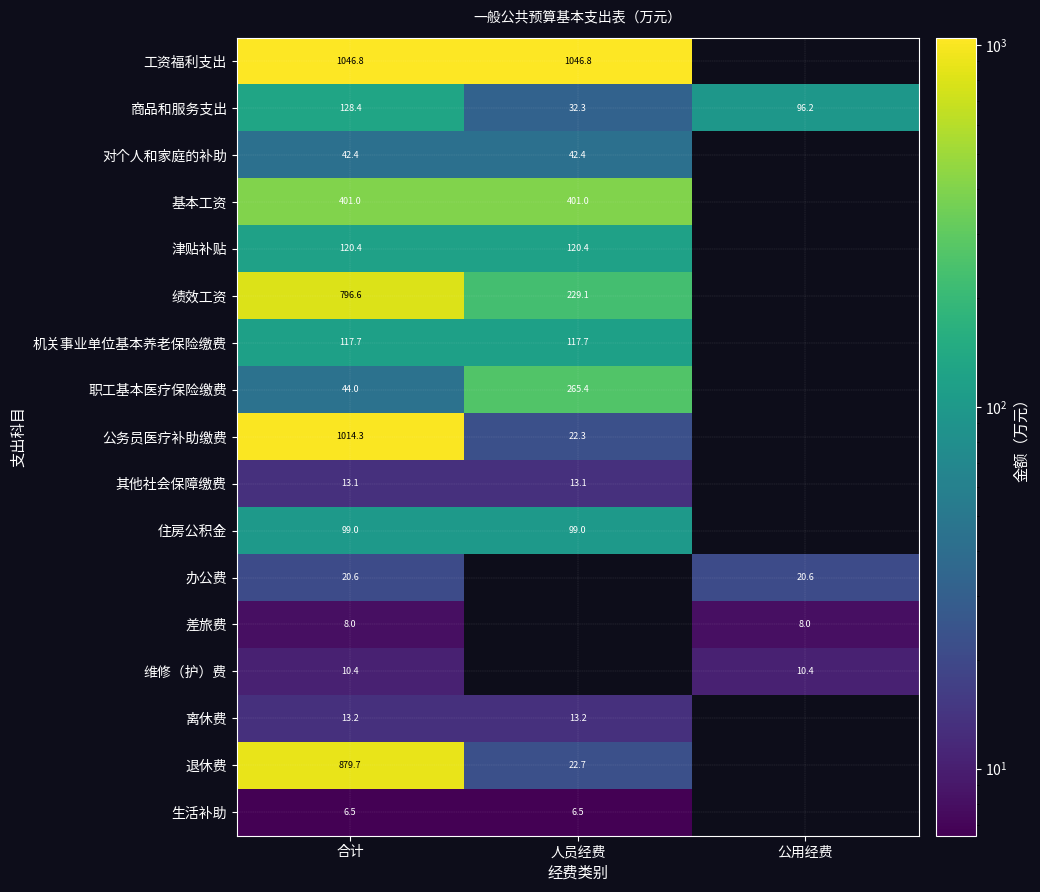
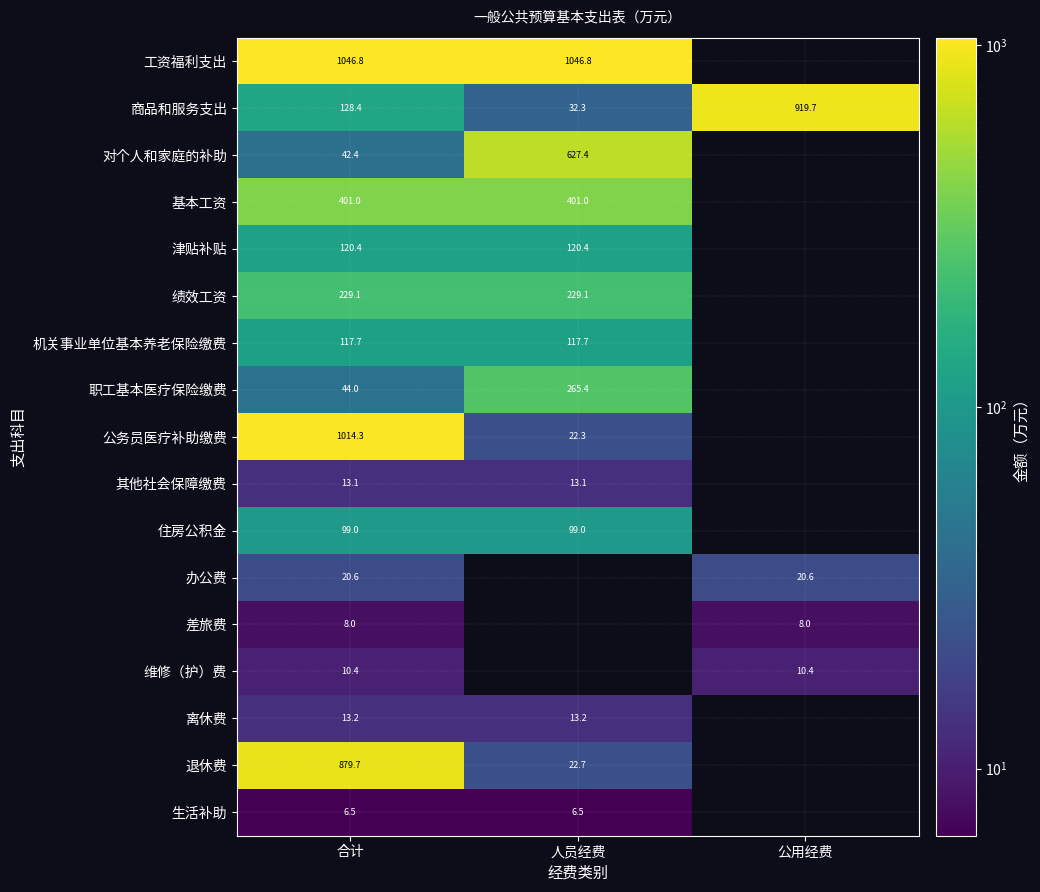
  {
    "工资福利支出": {
      "合计": 1046.8,
      "人员经费": 1046.8
    },
    "商品和服务支出": {
      "合计": 128.4,
      "人员经费": 32.3,
-     "公用经费": 96.2
+     "公用经费": 919.7
    },
    "对个人和家庭的补助": {
      "合计": 42.4,
-     "人员经费": 42.4
+     "人员经费": 627.4
    },
    "基本工资": {
      "合计": 401.0,
      "人员经费": 401.0
    },
    "津贴补贴": {
      "合计": 120.4,
      "人员经费": 120.4
    },
    "绩效工资": {
-     "合计": 796.6,
+     "合计": 229.1,
      "人员经费": 229.1
    },
    "机关事业单位基本养老保险缴费": {
      "合计": 117.7,
      "人员经费": 117.7
    },
    "职工基本医疗保险缴费": {
      "合计": 44.0,
      "人员经费": 265.4
    },
    "公务员医疗补助缴费": {
      "合计": 1014.3,
      "人员经费": 22.3
    },
    "其他社会保障缴费": {
      "合计": 13.1,
      "人员经费": 13.1
    },
    "住房公积金": {
      "合计": 99.0,
      "人员经费": 99.0
    },
    "办公费": {
      "合计": 20.6,
      "公用经费": 20.6
    },
    "差旅费": {
      "合计": 8.0,
      "公用经费": 8.0
    },
    "维修（护）费": {
      "合计": 10.4,
      "公用经费": 10.4
    },
    "离休费": {
      "合计": 13.2,
      "人员经费": 13.2
    },
    "退休费": {
      "合计": 879.7,
      "人员经费": 22.7
    },
    "生活补助": {
      "合计": 6.5,
      "人员经费": 6.5
    }
  }
